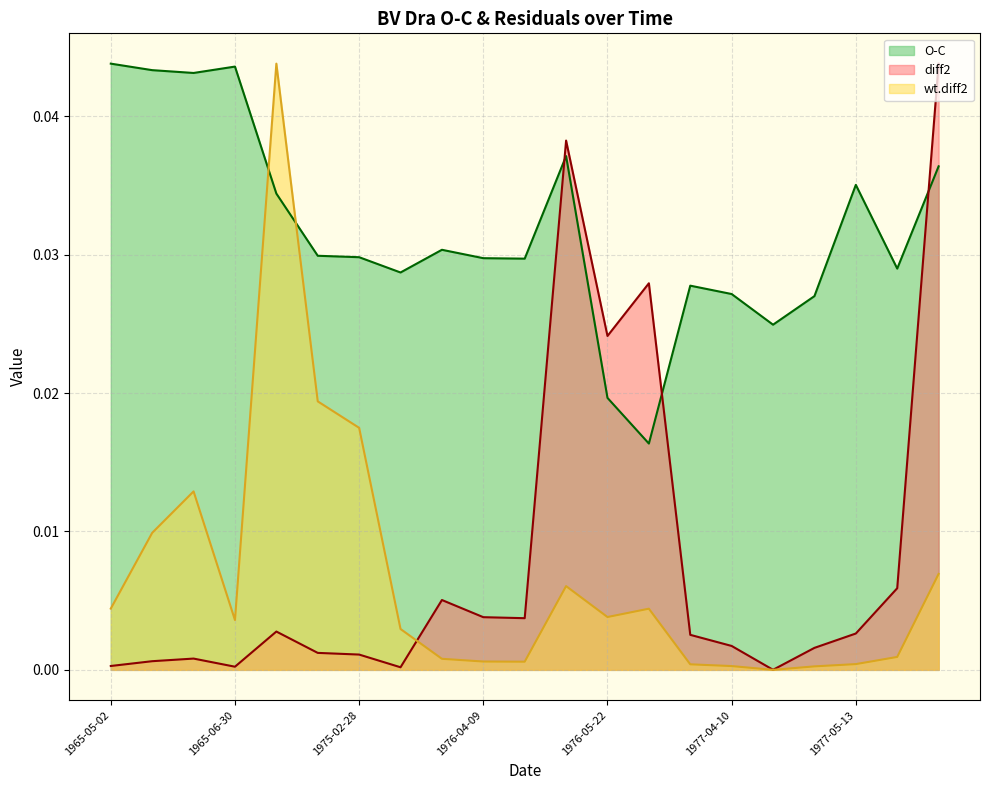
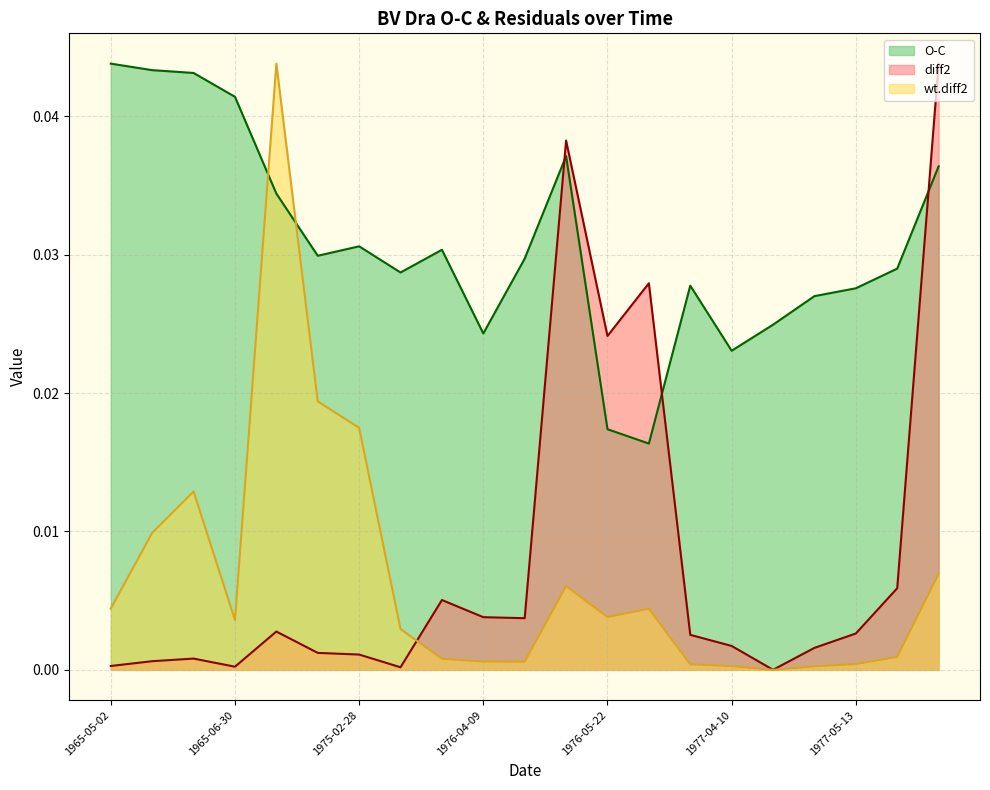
  {
    "O-C": {
      "1965-05-02": 0.0438,
-     "1965-06-30": 0.0436,
-     "1975-02-28": 0.0298,
-     "1976-04-09": 0.0297,
-     "1976-05-22": 0.0196,
-     "1977-04-10": 0.0271,
-     "1977-05-13": 0.0350
+     "1965-06-30": 0.0414,
+     "1975-02-28": 0.0306,
+     "1976-04-09": 0.0243,
+     "1976-05-22": 0.0174,
+     "1977-04-10": 0.0231,
+     "1977-05-13": 0.0276
    },
    "diff2": {
      "1965-05-02": 0.0003,
      "1965-06-30": 0.0002,
      "1975-02-28": 0.0011,
      "1976-04-09": 0.0038,
      "1976-05-22": 0.0241,
      "1977-04-10": 0.0017,
      "1977-05-13": 0.0026
    },
    "wt.diff2": {
      "1965-05-02": 0.0044,
      "1965-06-30": 0.0036,
      "1975-02-28": 0.0175,
      "1976-04-09": 0.0006,
      "1976-05-22": 0.0038,
      "1977-04-10": 0.0003,
      "1977-05-13": 0.0004
    }
  }
